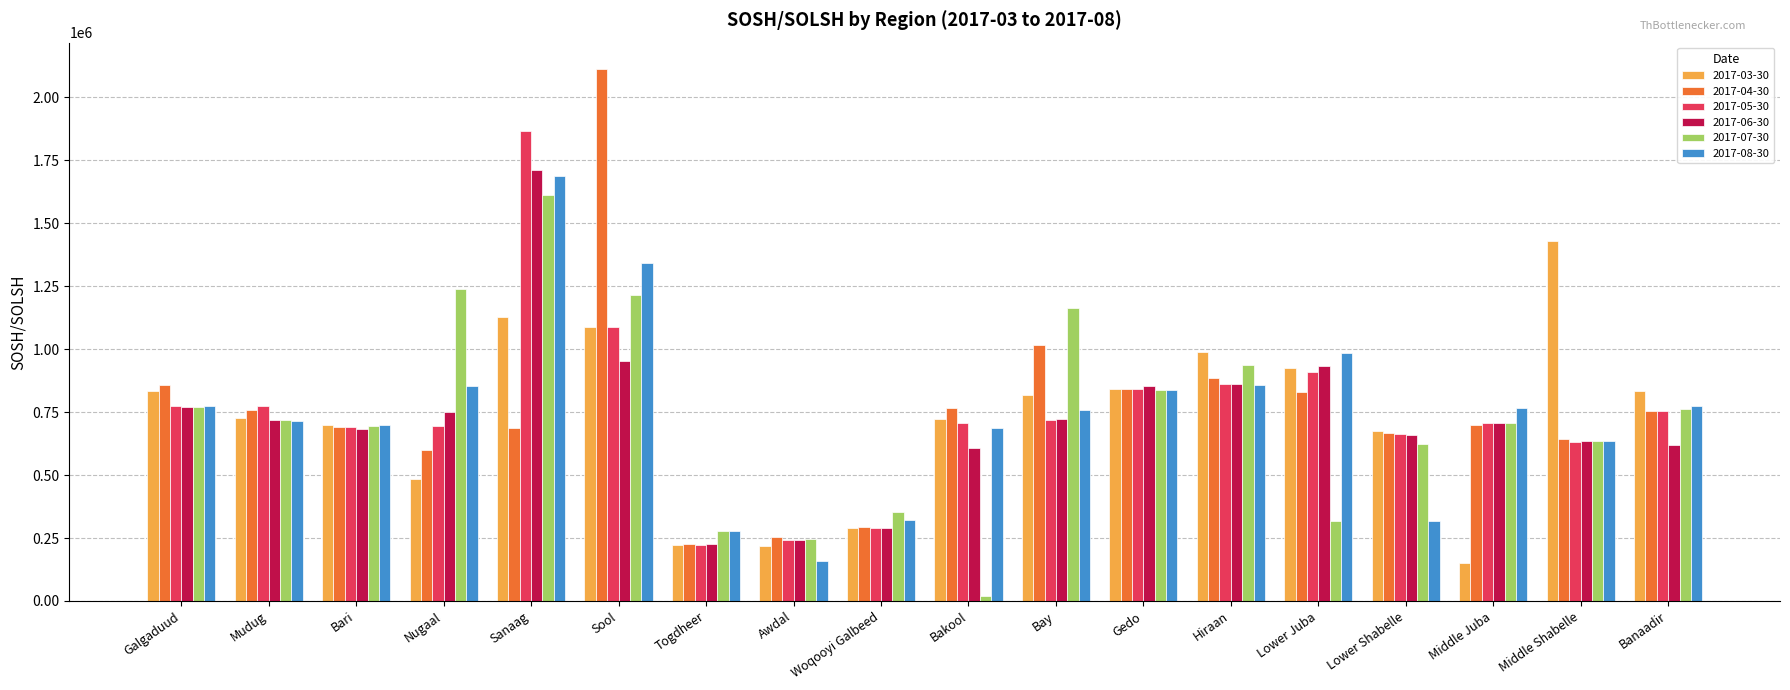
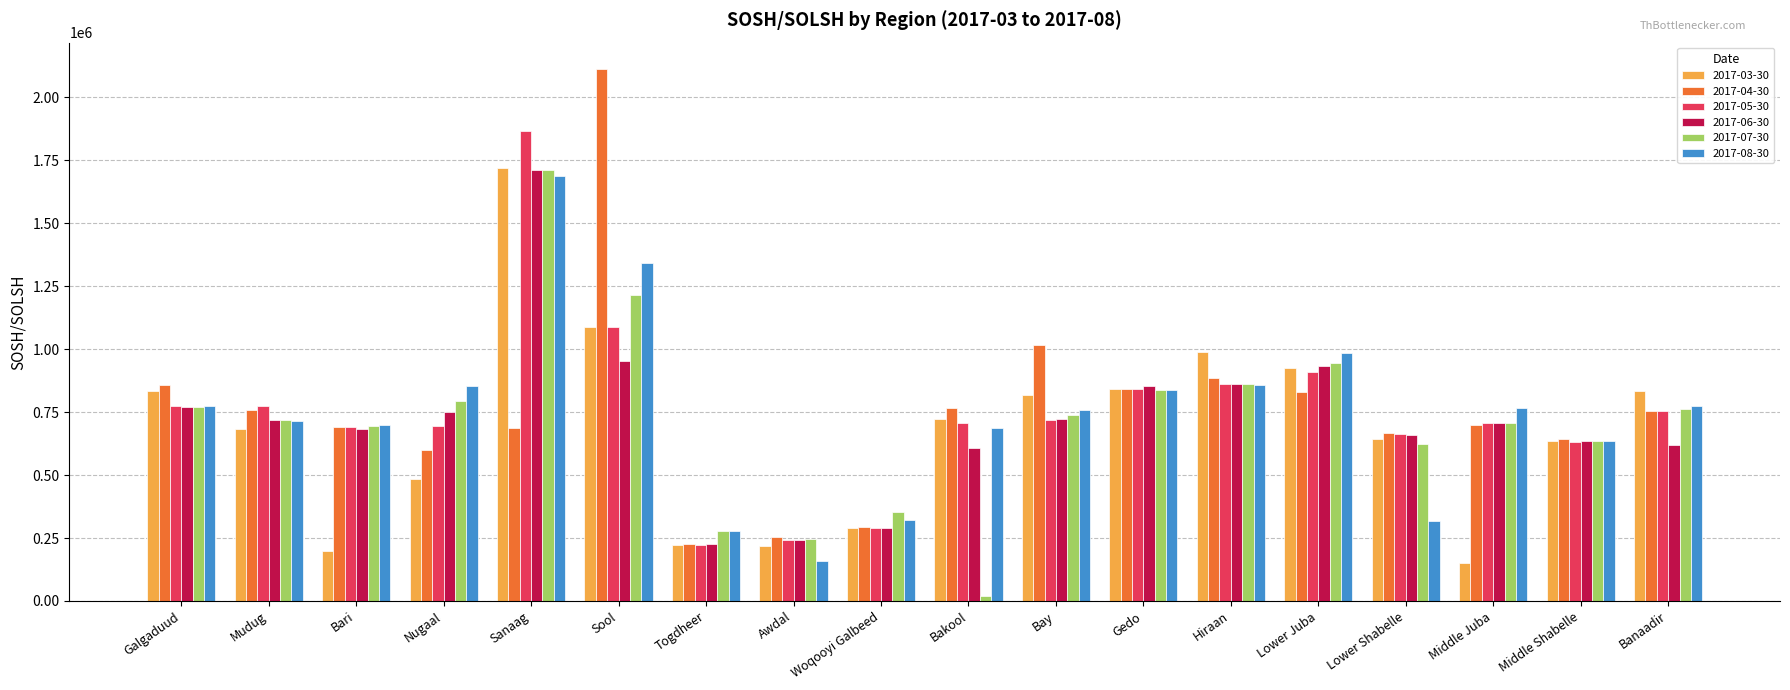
  {
    "2017-03-30": {
      "Galgaduud": 830000,
-     "Mudug": 730000,
-     "Bari": 700000,
+     "Mudug": 680000,
+     "Bari": 200000,
      "Nugaal": 490000,
-     "Sanaag": 1130000,
+     "Sanaag": 1720000,
      "Sool": 1090000,
      "Togdheer": 220000,
      "Awdal": 220000,
      "Woqooyi Galbeed": 290000,
      "Bakool": 720000,
      "Bay": 820000,
      "Gedo": 840000,
      "Hiraan": 990000,
      "Lower Juba": 930000,
-     "Lower Shabelle": 680000,
+     "Lower Shabelle": 640000,
      "Middle Juba": 150000,
-     "Middle Shabelle": 1430000,
+     "Middle Shabelle": 630000,
      "Banaadir": 840000
    },
    "2017-04-30": {
      "Galgaduud": 860000,
      "Mudug": 760000,
      "Bari": 690000,
      "Nugaal": 600000,
      "Sanaag": 690000,
      "Sool": 2110000,
      "Togdheer": 230000,
      "Awdal": 250000,
      "Woqooyi Galbeed": 290000,
      "Bakool": 770000,
      "Bay": 1020000,
      "Gedo": 840000,
      "Hiraan": 890000,
      "Lower Juba": 830000,
      "Lower Shabelle": 670000,
      "Middle Juba": 700000,
      "Middle Shabelle": 650000,
      "Banaadir": 750000
    },
    "2017-07-30": {
      "Galgaduud": 770000,
      "Mudug": 720000,
      "Bari": 690000,
-     "Nugaal": 1240000,
-     "Sanaag": 1610000,
+     "Nugaal": 790000,
+     "Sanaag": 1710000,
      "Sool": 1210000,
      "Togdheer": 280000,
      "Awdal": 250000,
      "Woqooyi Galbeed": 350000,
      "Bakool": 20000,
-     "Bay": 1160000,
+     "Bay": 740000,
      "Gedo": 840000,
-     "Hiraan": 940000,
-     "Lower Juba": 320000,
+     "Hiraan": 860000,
+     "Lower Juba": 940000,
      "Lower Shabelle": 620000,
      "Middle Juba": 710000,
      "Middle Shabelle": 630000,
      "Banaadir": 760000
    },
    "2017-08-30": {
      "Galgaduud": 780000,
      "Mudug": 710000,
      "Bari": 700000,
      "Nugaal": 850000,
      "Sanaag": 1690000,
      "Sool": 1340000,
      "Togdheer": 280000,
      "Awdal": 160000,
      "Woqooyi Galbeed": 320000,
      "Bakool": 690000,
      "Bay": 760000,
      "Gedo": 840000,
      "Hiraan": 860000,
      "Lower Juba": 980000,
      "Lower Shabelle": 320000,
      "Middle Juba": 770000,
      "Middle Shabelle": 630000,
      "Banaadir": 770000
    }
  }
